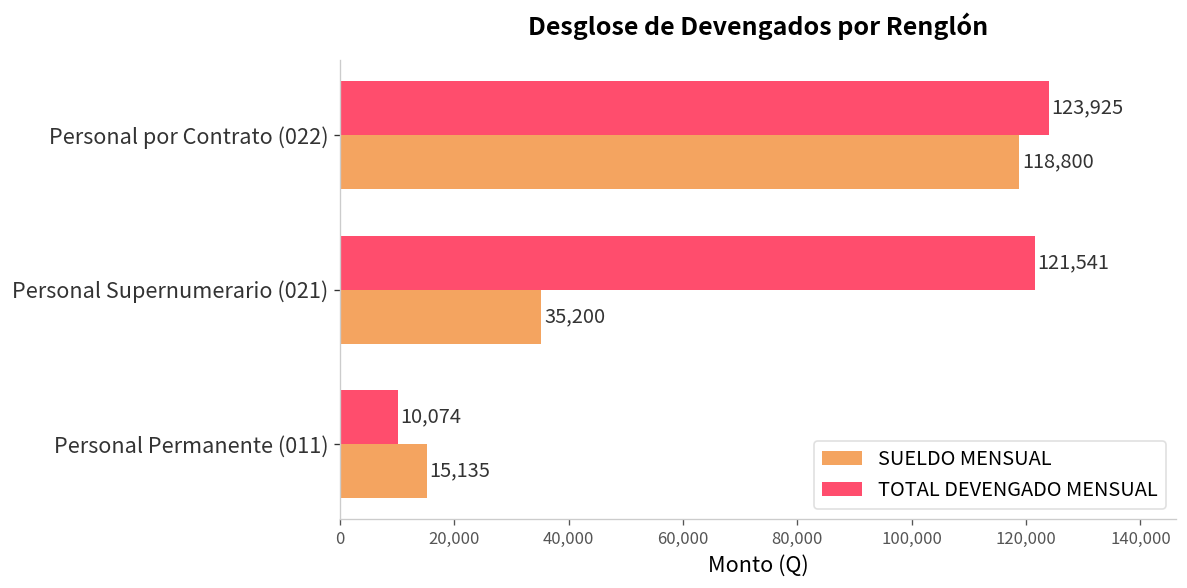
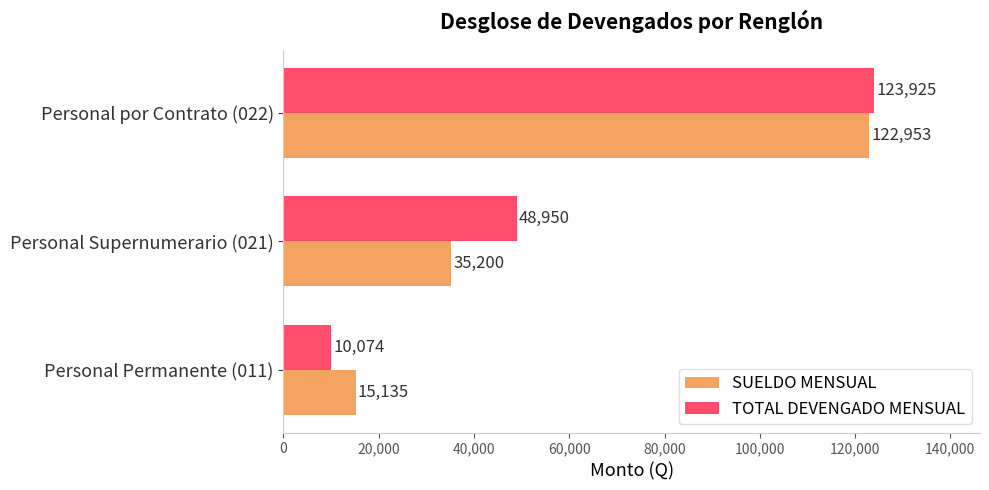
  {
    "SUELDO MENSUAL": {
-     "Personal por Contrato (022)": "118,800",
+     "Personal por Contrato (022)": "122,953",
      "Personal Supernumerario (021)": "35,200",
      "Personal Permanente (011)": "15,135"
    },
    "TOTAL DEVENGADO MENSUAL": {
      "Personal por Contrato (022)": "123,925",
-     "Personal Supernumerario (021)": "121,541",
+     "Personal Supernumerario (021)": "48,950",
      "Personal Permanente (011)": "10,074"
    }
  }
